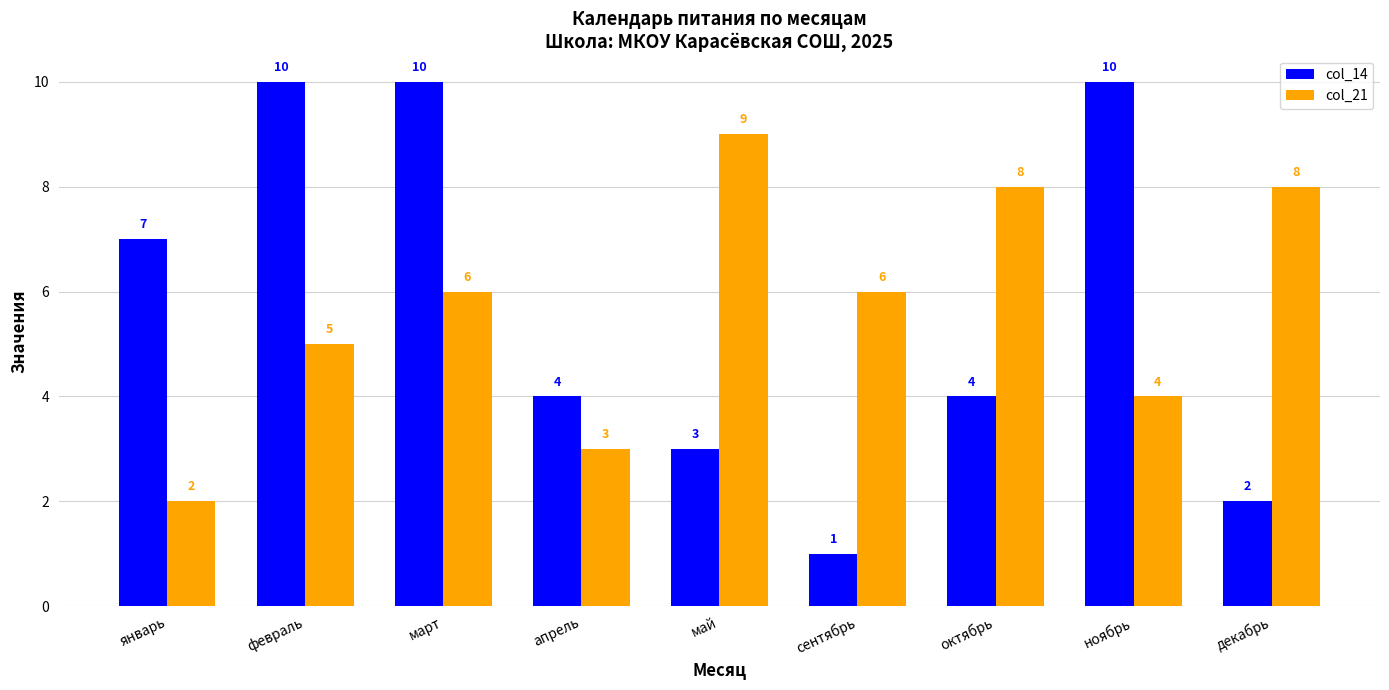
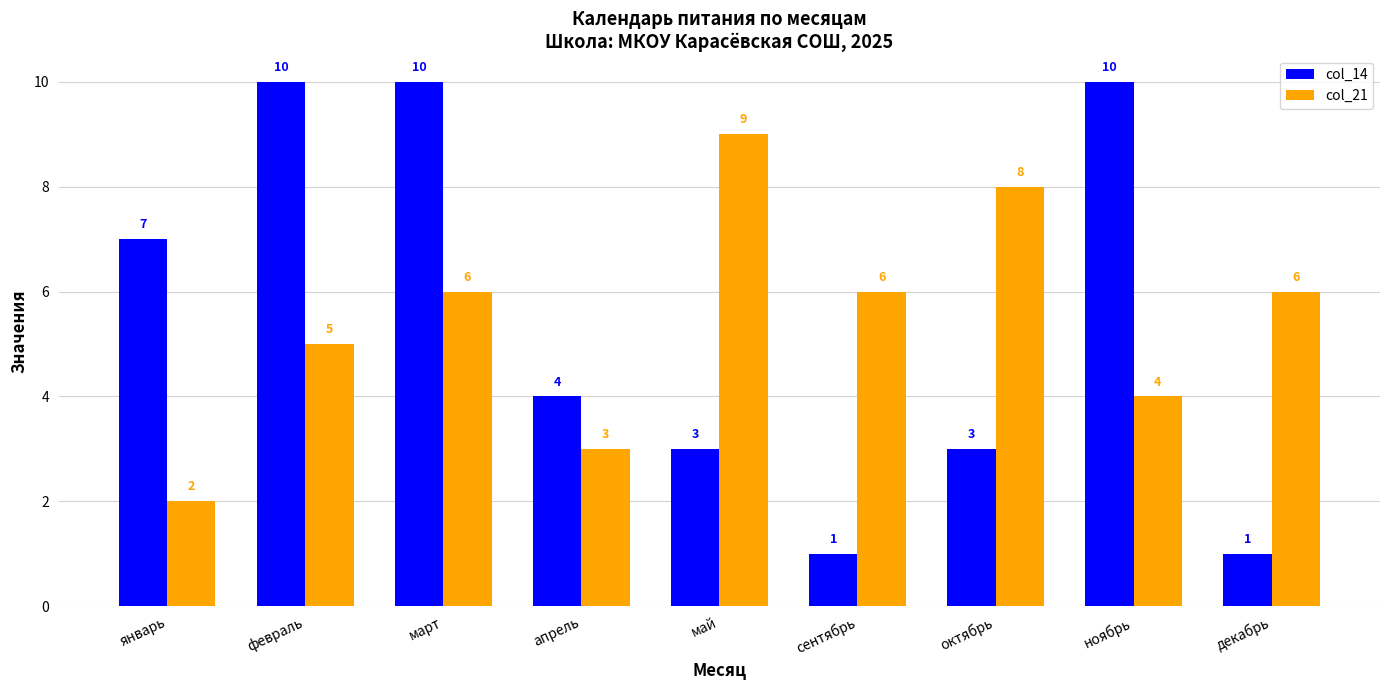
  {
    "col_14": {
      "январь": 7,
      "февраль": 10,
      "март": 10,
      "апрель": 4,
      "май": 3,
      "сентябрь": 1,
-     "октябрь": 4,
+     "октябрь": 3,
      "ноябрь": 10,
-     "декабрь": 2
+     "декабрь": 1
    },
    "col_21": {
      "январь": 2,
      "февраль": 5,
      "март": 6,
      "апрель": 3,
      "май": 9,
      "сентябрь": 6,
      "октябрь": 8,
      "ноябрь": 4,
-     "декабрь": 8
+     "декабрь": 6
    }
  }
